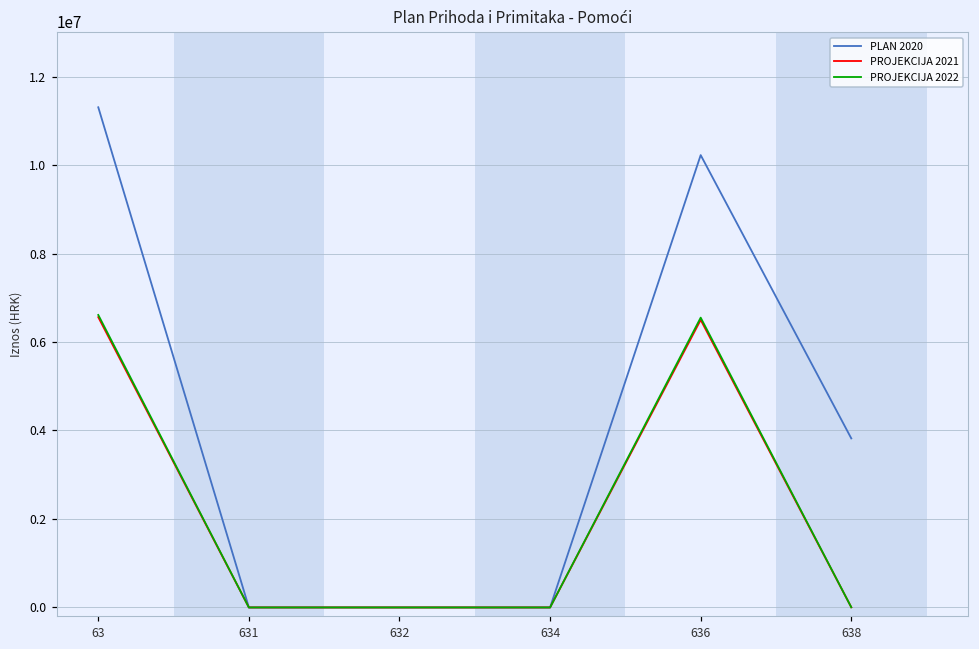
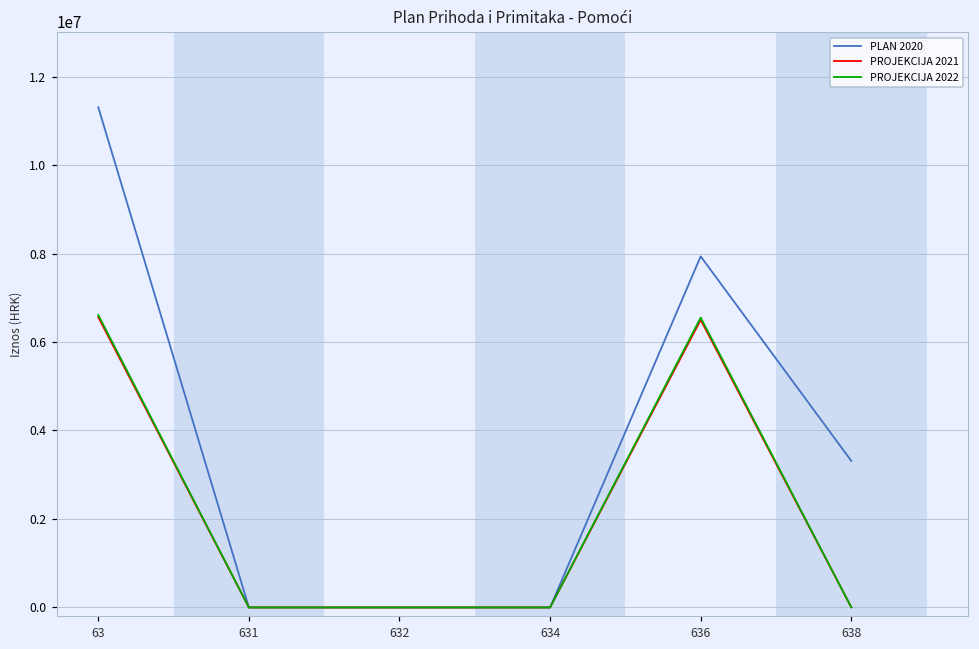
  {
    "PLAN 2020": {
      "63": 11300000,
-     "636": 10200000,
-     "638": 3800000
+     "636": 7900000,
+     "638": 3300000
    }
  }
